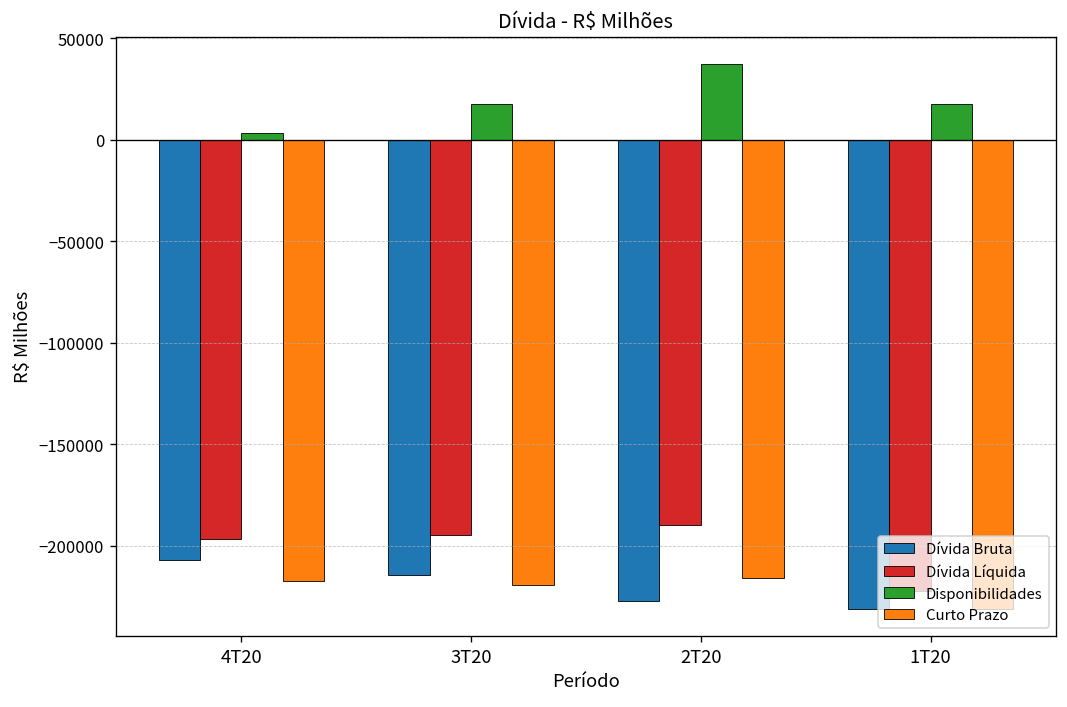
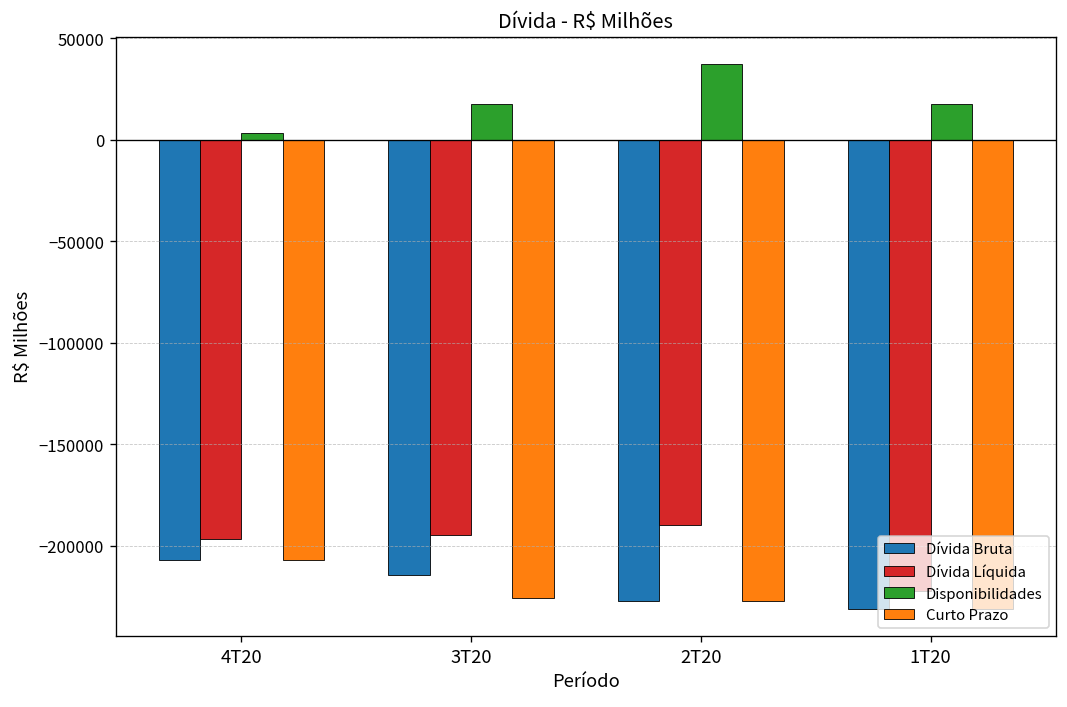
  {
    "Dívida Bruta": {
      "4T20": -207000,
      "3T20": -214000,
      "2T20": -227000,
      "1T20": -231000
    },
    "Dívida Líquida": {
      "4T20": -197000,
      "3T20": -195000,
      "2T20": -190000
    },
    "Disponibilidades": {
      "4T20": 3000,
      "3T20": 18000,
      "2T20": 37000,
      "1T20": 17000
    },
    "Curto Prazo": {
-     "4T20": -217000,
-     "3T20": -219000,
-     "2T20": -216000
+     "4T20": -207000,
+     "3T20": -226000,
+     "2T20": -227000
    }
  }
